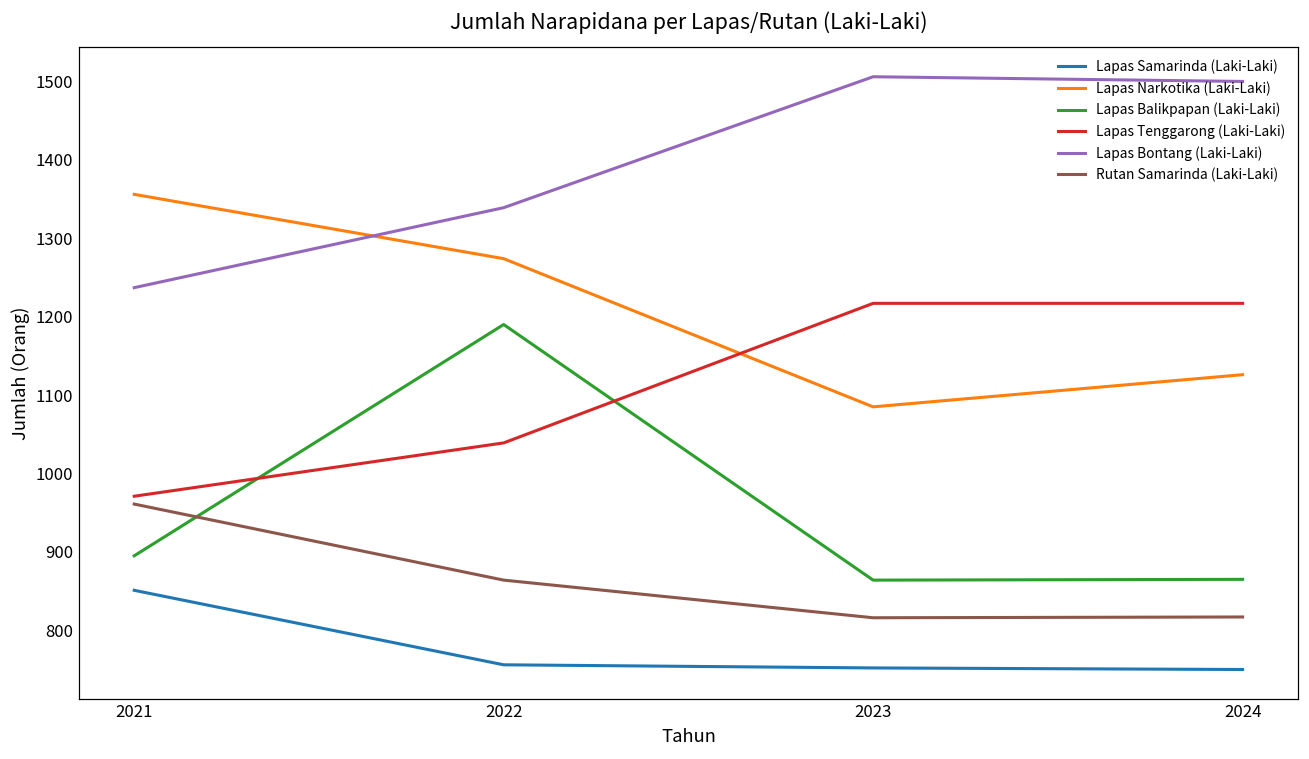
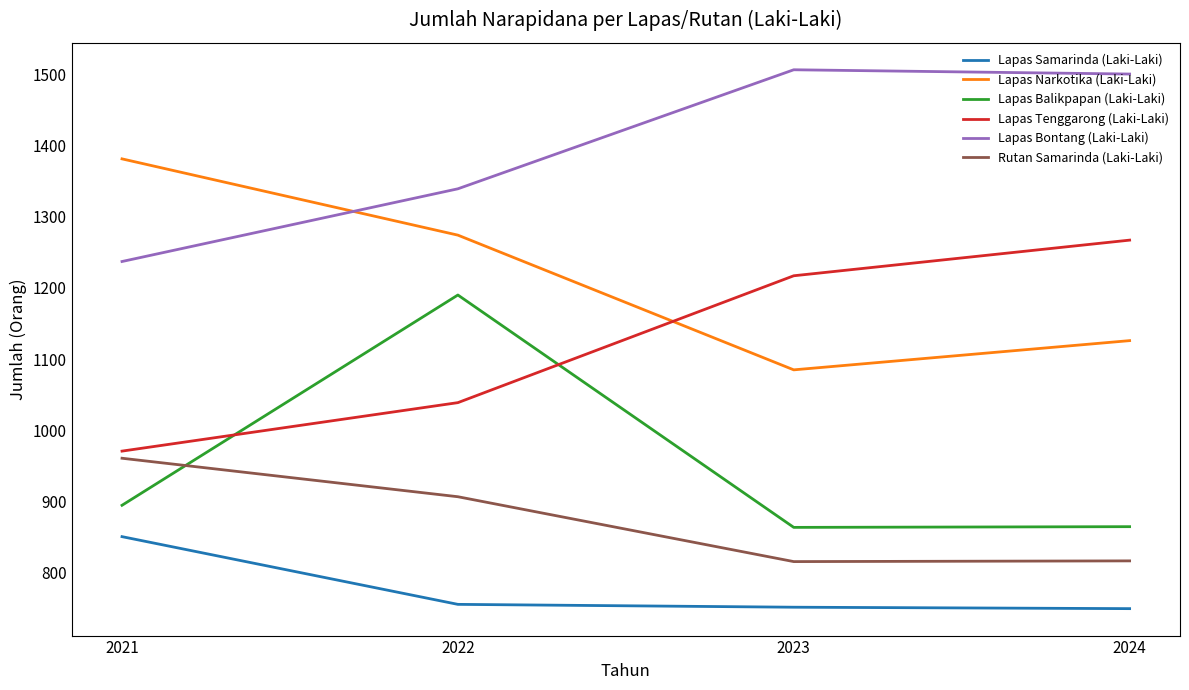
  {
    "Lapas Samarinda (Laki-Laki)": {
      "2021": 850,
      "2022": 760,
      "2023": 750,
      "2024": 750
    },
    "Lapas Narkotika (Laki-Laki)": {
-     "2021": 1360,
+     "2021": 1380,
      "2022": 1270,
      "2023": 1090,
      "2024": 1130
    },
    "Lapas Balikpapan (Laki-Laki)": {
      "2021": 900,
      "2022": 1190,
      "2023": 860,
      "2024": 870
    },
    "Lapas Tenggarong (Laki-Laki)": {
      "2021": 970,
      "2022": 1040,
      "2023": 1220,
-     "2024": 1220
+     "2024": 1270
    },
    "Lapas Bontang (Laki-Laki)": {
      "2021": 1240,
      "2022": 1340,
      "2023": 1510,
      "2024": 1500
    },
    "Rutan Samarinda (Laki-Laki)": {
      "2021": 960,
-     "2022": 860,
+     "2022": 910,
      "2023": 820,
      "2024": 820
    }
  }
